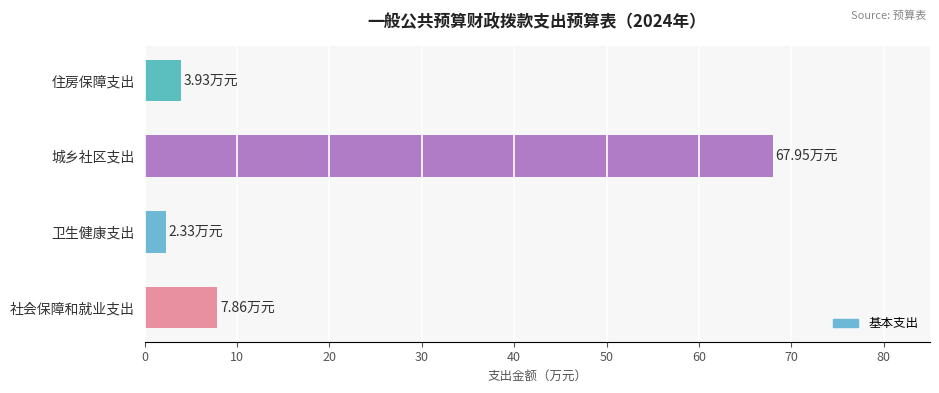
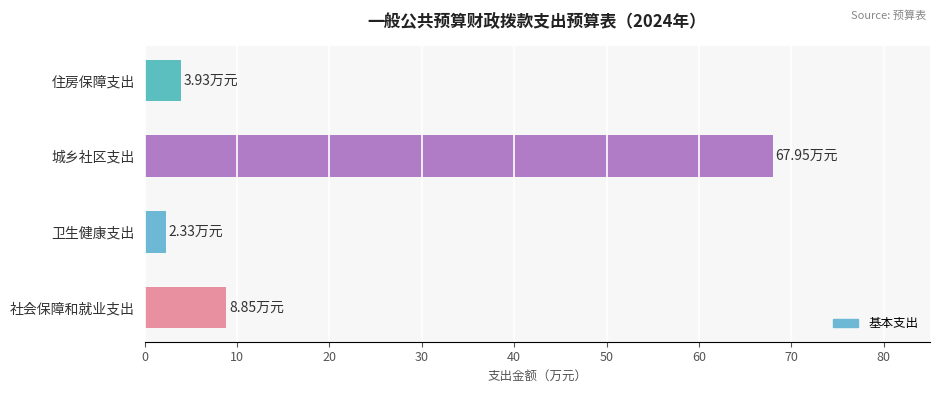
  {
    "住房保障支出": 3.93,
    "城乡社区支出": 67.95,
    "卫生健康支出": 2.33,
-   "社会保障和就业支出": 7.86
+   "社会保障和就业支出": 8.85
  }
